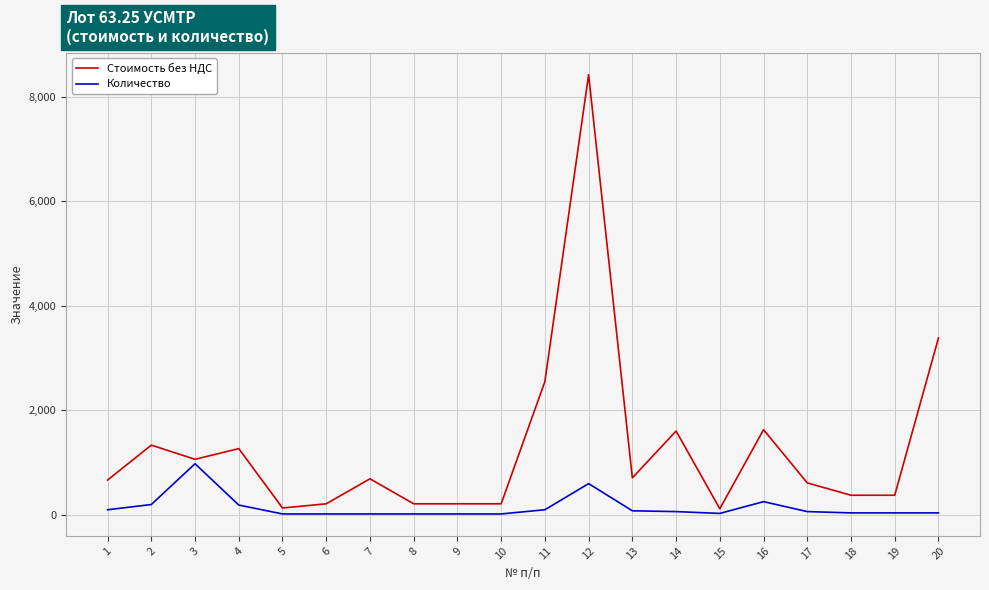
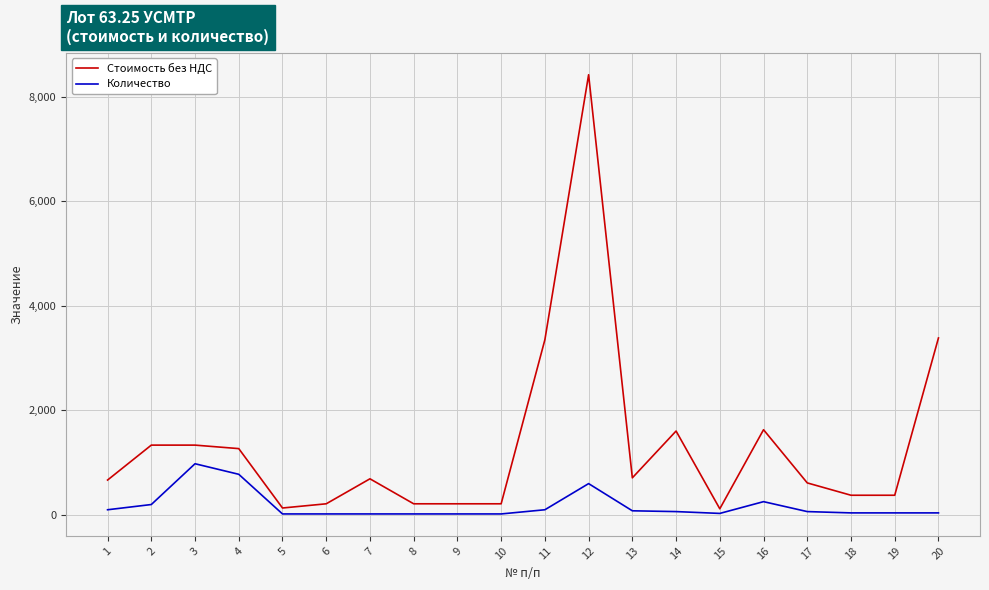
  {
    "Стоимость без НДС": {
      "1": "700",
      "2": "1,300",
-     "3": "1,100",
+     "3": "1,300",
      "4": "1,300",
      "5": "100",
      "6": "200",
      "7": "700",
      "8": "200",
      "9": "200",
      "10": "200",
-     "11": "2,600",
+     "11": "3,400",
      "12": "8,400",
      "13": "700",
      "14": "1,600",
      "15": "100",
      "16": "1,600",
      "17": "600",
      "18": "400",
      "19": "400",
      "20": "3,400"
    },
    "Количество": {
      "1": "100",
      "2": "200",
      "3": "1,000",
-     "4": "200",
+     "4": "800",
      "5": "0",
      "6": "0",
      "7": "0",
      "8": "0",
      "9": "0",
      "10": "0",
      "11": "100",
      "12": "600",
      "13": "100",
      "14": "100",
      "15": "0",
      "16": "300",
      "17": "100",
      "18": "0",
      "19": "0",
      "20": "0"
    }
  }
